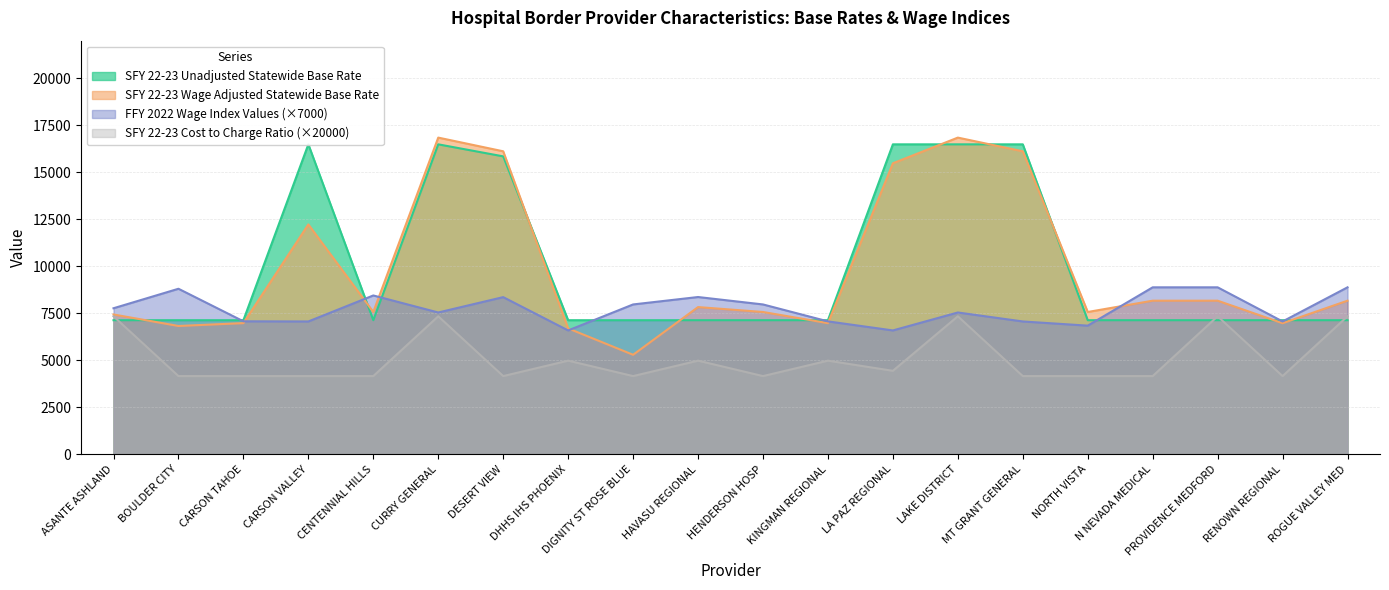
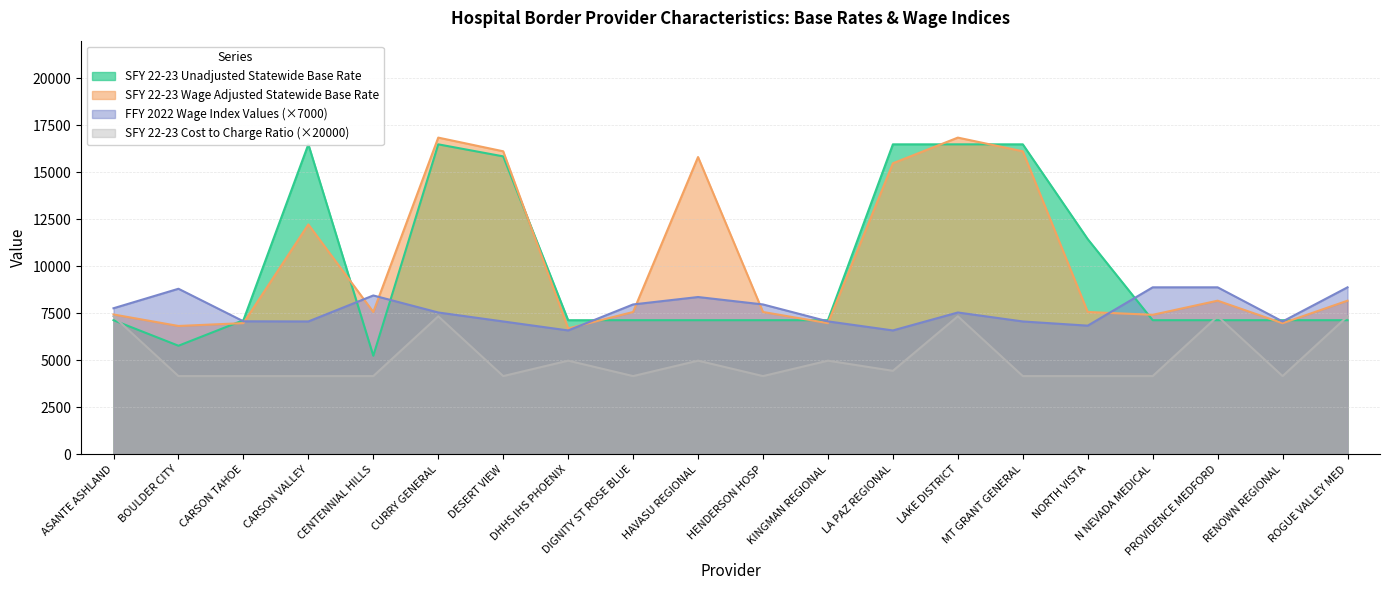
  {
    "SFY 22-23 Unadjusted Statewide Base Rate": {
      "ASANTE ASHLAND": 7100,
-     "BOULDER CITY": 7100,
-     "CENTENNIAL HILLS": 7100,
+     "BOULDER CITY": 5800,
+     "CENTENNIAL HILLS": 5200,
      "CURRY GENERAL": 16500,
      "DESERT VIEW": 15800,
      "DHHS IHS PHOENIX": 7100,
      "DIGNITY ST ROSE BLUE": 7100,
      "HAVASU REGIONAL": 7100,
      "HENDERSON HOSP": 7100,
      "LA PAZ REGIONAL": 16500,
      "LAKE DISTRICT": 16500,
      "MT GRANT GENERAL": 16500,
-     "NORTH VISTA": 7100,
+     "NORTH VISTA": 11400,
      "N NEVADA MEDICAL": 7100,
      "PROVIDENCE MEDFORD": 7100,
      "ROGUE VALLEY MED": 7100
    },
    "SFY 22-23 Wage Adjusted Statewide Base Rate": {
      "BOULDER CITY": 6800,
      "CARSON VALLEY": 12200,
      "CENTENNIAL HILLS": 7600,
      "CURRY GENERAL": 16800,
      "DESERT VIEW": 16100,
-     "DIGNITY ST ROSE BLUE": 5300,
-     "HAVASU REGIONAL": 7800,
+     "DIGNITY ST ROSE BLUE": 7600,
+     "HAVASU REGIONAL": 15800,
      "HENDERSON HOSP": 7600,
      "LA PAZ REGIONAL": 15500,
      "LAKE DISTRICT": 16800,
      "MT GRANT GENERAL": 16100,
      "NORTH VISTA": 7600,
-     "N NEVADA MEDICAL": 8200,
+     "N NEVADA MEDICAL": 7400,
      "PROVIDENCE MEDFORD": 8200,
      "ROGUE VALLEY MED": 8200
    },
    "FFY 2022 Wage Index Values (×7000)": {
      "ASANTE ASHLAND": 7800,
      "BOULDER CITY": 8800,
      "CARSON VALLEY": 7100,
      "CENTENNIAL HILLS": 8400,
      "CURRY GENERAL": 7500,
-     "DESERT VIEW": 8400,
+     "DESERT VIEW": 7100,
      "DIGNITY ST ROSE BLUE": 8000,
      "HAVASU REGIONAL": 8400,
      "HENDERSON HOSP": 8000,
      "LA PAZ REGIONAL": 6600,
      "LAKE DISTRICT": 7500,
      "MT GRANT GENERAL": 7100,
      "NORTH VISTA": 6800,
      "N NEVADA MEDICAL": 8900,
      "PROVIDENCE MEDFORD": 8900,
      "ROGUE VALLEY MED": 8900
    },
    "SFY 22-23 Cost to Charge Ratio (×20000)": {
      "BOULDER CITY": 4200,
      "CARSON TAHOE": 4200,
      "CARSON VALLEY": 4200,
      "CENTENNIAL HILLS": 4200,
      "CURRY GENERAL": 7300,
      "DESERT VIEW": 4200,
      "DHHS IHS PHOENIX": 5000,
      "DIGNITY ST ROSE BLUE": 4200,
      "HAVASU REGIONAL": 5000,
      "HENDERSON HOSP": 4200,
      "KINGMAN REGIONAL": 5000,
      "LA PAZ REGIONAL": 4400,
      "LAKE DISTRICT": 7300,
      "MT GRANT GENERAL": 4200,
      "NORTH VISTA": 4200,
      "N NEVADA MEDICAL": 4200,
      "PROVIDENCE MEDFORD": 7300,
      "RENOWN REGIONAL": 4200,
      "ROGUE VALLEY MED": 7300
    }
  }
